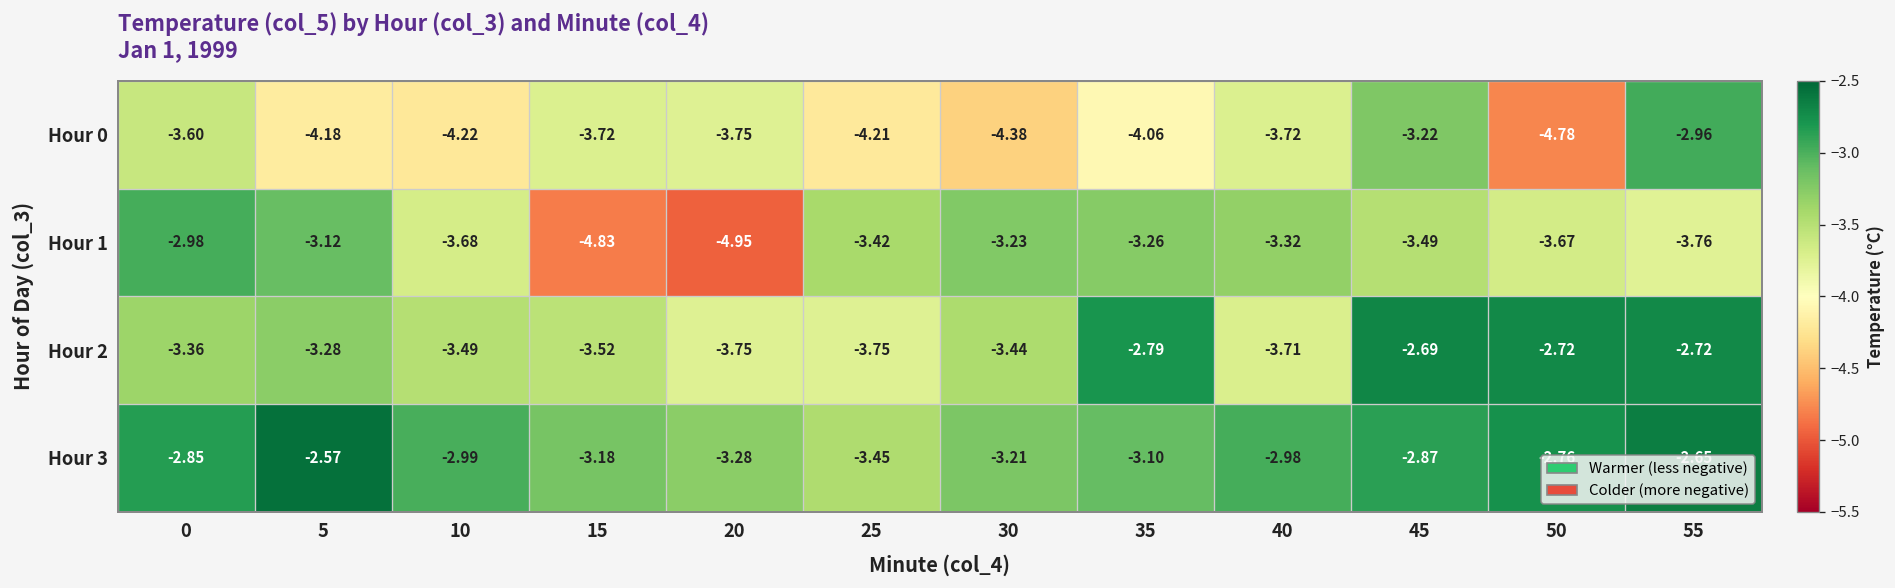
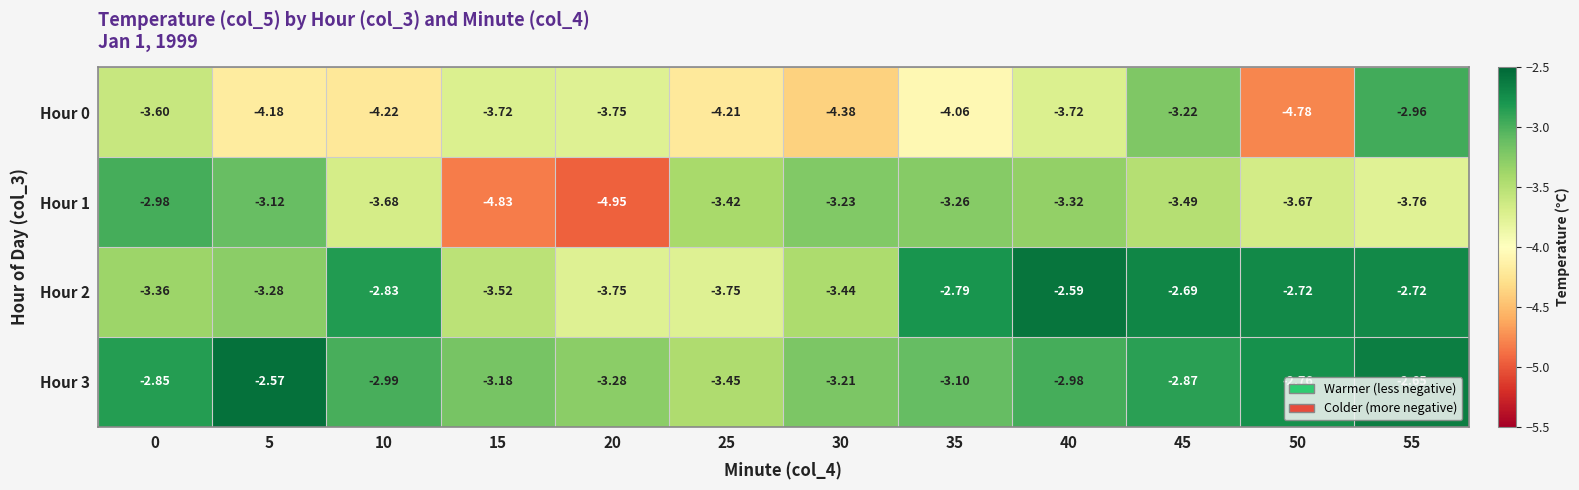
  {
    "Hour 0": {
      "0": -3.60,
      "5": -4.18,
      "10": -4.22,
      "15": -3.72,
      "20": -3.75,
      "25": -4.21,
      "30": -4.38,
      "35": -4.06,
      "40": -3.72,
      "45": -3.22,
      "50": -4.78,
      "55": -2.96
    },
    "Hour 1": {
      "0": -2.98,
      "5": -3.12,
      "10": -3.68,
      "15": -4.83,
      "20": -4.95,
      "25": -3.42,
      "30": -3.23,
      "35": -3.26,
      "40": -3.32,
      "45": -3.49,
      "50": -3.67,
      "55": -3.76
    },
    "Hour 2": {
      "0": -3.36,
      "5": -3.28,
-     "10": -3.49,
+     "10": -2.83,
      "15": -3.52,
      "20": -3.75,
      "25": -3.75,
      "30": -3.44,
      "35": -2.79,
-     "40": -3.71,
+     "40": -2.59,
      "45": -2.69,
      "50": -2.72,
      "55": -2.72
    },
    "Hour 3": {
      "0": -2.85,
      "5": -2.57,
      "10": -2.99,
      "15": -3.18,
      "20": -3.28,
      "25": -3.45,
      "30": -3.21,
      "35": -3.10,
      "40": -2.98,
      "45": -2.87
    }
  }
